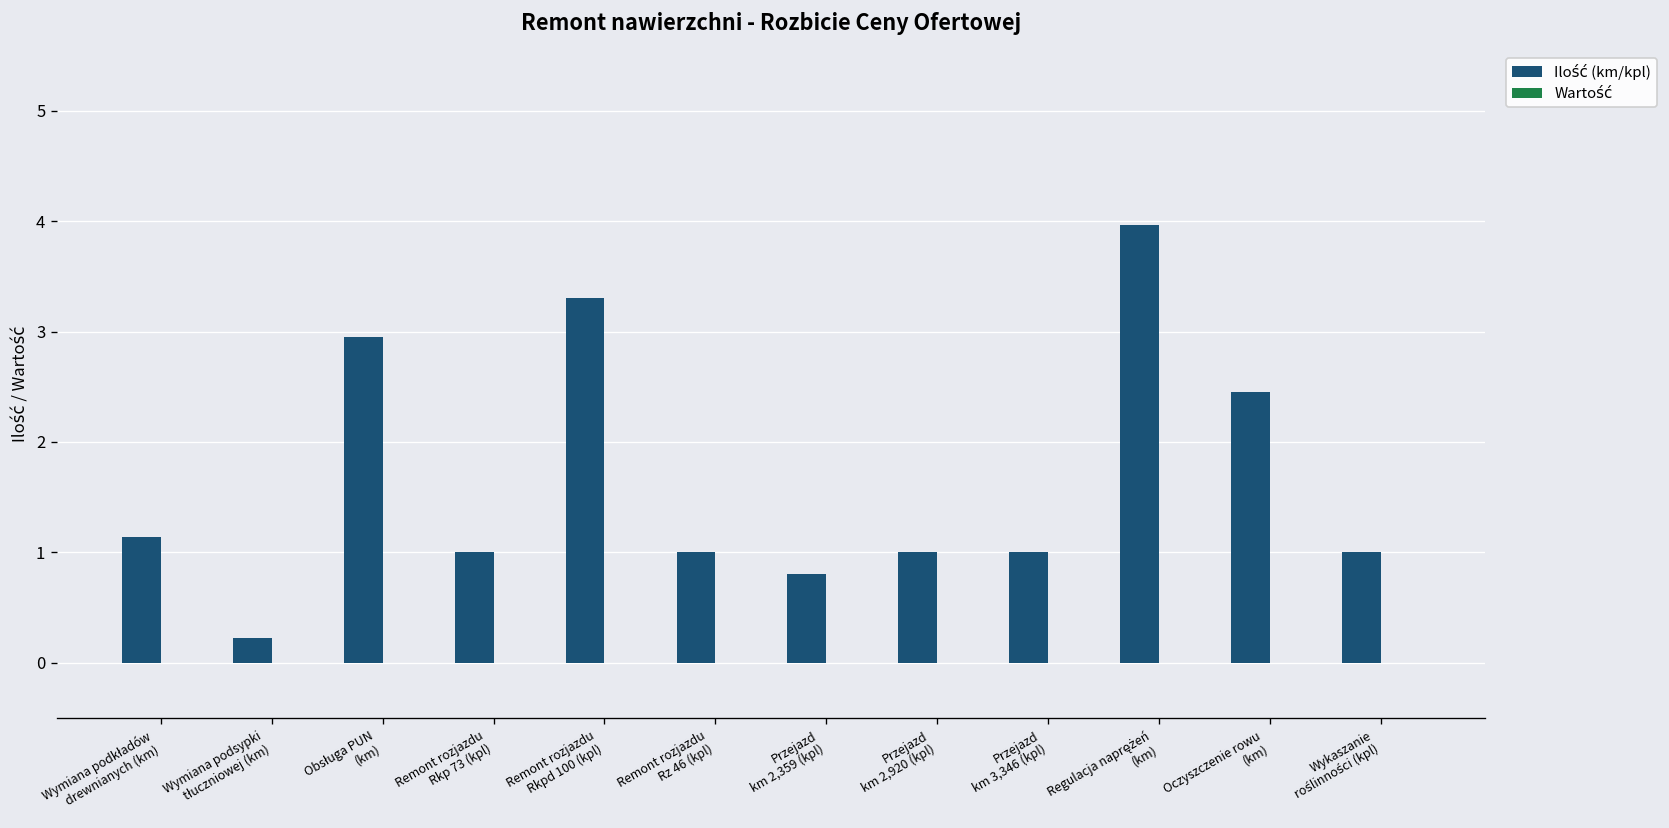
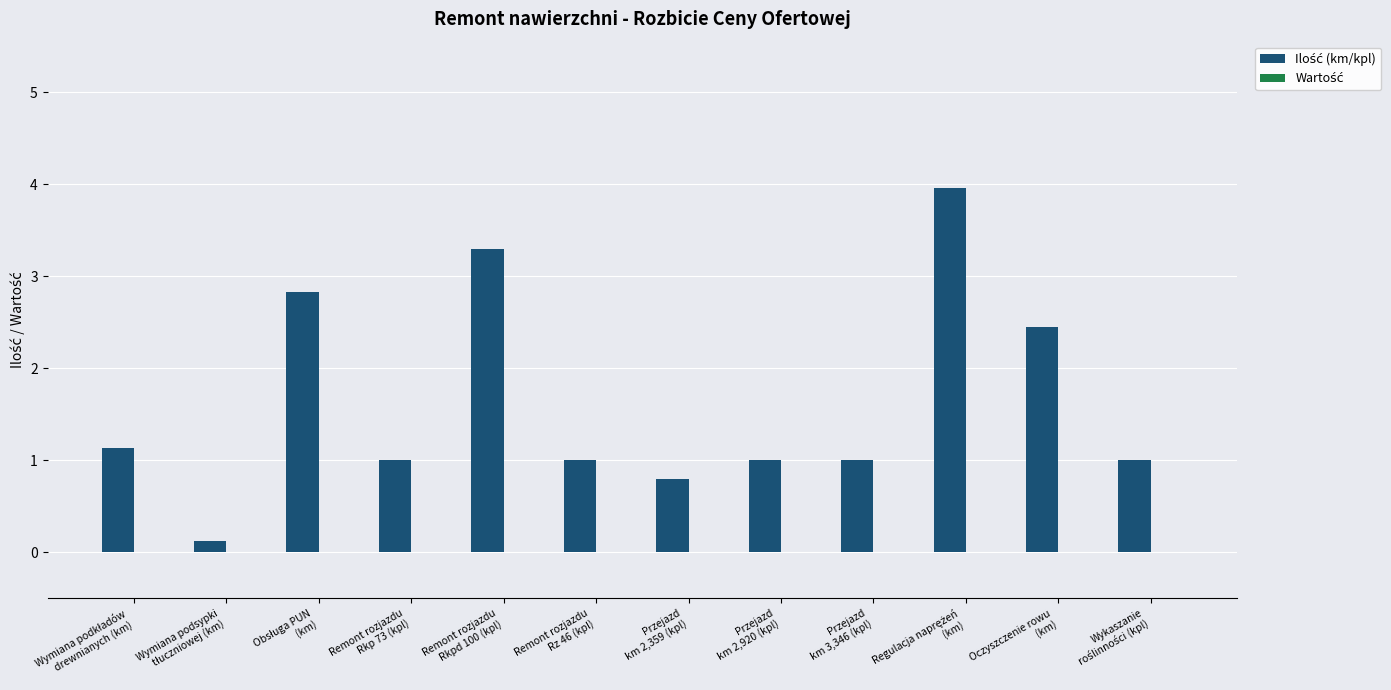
  {
    "Ilość (km/kpl)": {
      "Wymiana podkładów drewnianych (km)": 1.1,
-     "Wymiana podsypki tłuczniowej (km)": 0.2,
-     "Obsługa PUN (km)": 2.9,
+     "Wymiana podsypki tłuczniowej (km)": 0.1,
+     "Obsługa PUN (km)": 2.8,
      "Remont rozjazdu Rkp 73 (kpl)": 1.0,
      "Remont rozjazdu Rkpd 100 (kpl)": 3.3,
      "Remont rozjazdu Rz 46 (kpl)": 1.0,
      "Przejazd km 2,359 (kpl)": 0.8,
      "Przejazd km 2,920 (kpl)": 1.0,
      "Przejazd km 3,346 (kpl)": 1.0,
      "Regulacja naprężeń (km)": 4.0,
      "Oczyszczenie rowu (km)": 2.5,
      "Wykaszanie roślinności (kpl)": 1.0
    },
    "Wartość": {
      "Wymiana podkładów drewnianych (km)": 0.0,
      "Wymiana podsypki tłuczniowej (km)": 0.0,
      "Obsługa PUN (km)": 0.0,
      "Remont rozjazdu Rkp 73 (kpl)": 0.0,
      "Remont rozjazdu Rkpd 100 (kpl)": 0.0,
      "Remont rozjazdu Rz 46 (kpl)": 0.0,
      "Przejazd km 2,359 (kpl)": 0.0,
      "Przejazd km 2,920 (kpl)": 0.0,
      "Przejazd km 3,346 (kpl)": 0.0,
      "Regulacja naprężeń (km)": 0.0,
      "Oczyszczenie rowu (km)": 0.0,
      "Wykaszanie roślinności (kpl)": 0.0
    }
  }
